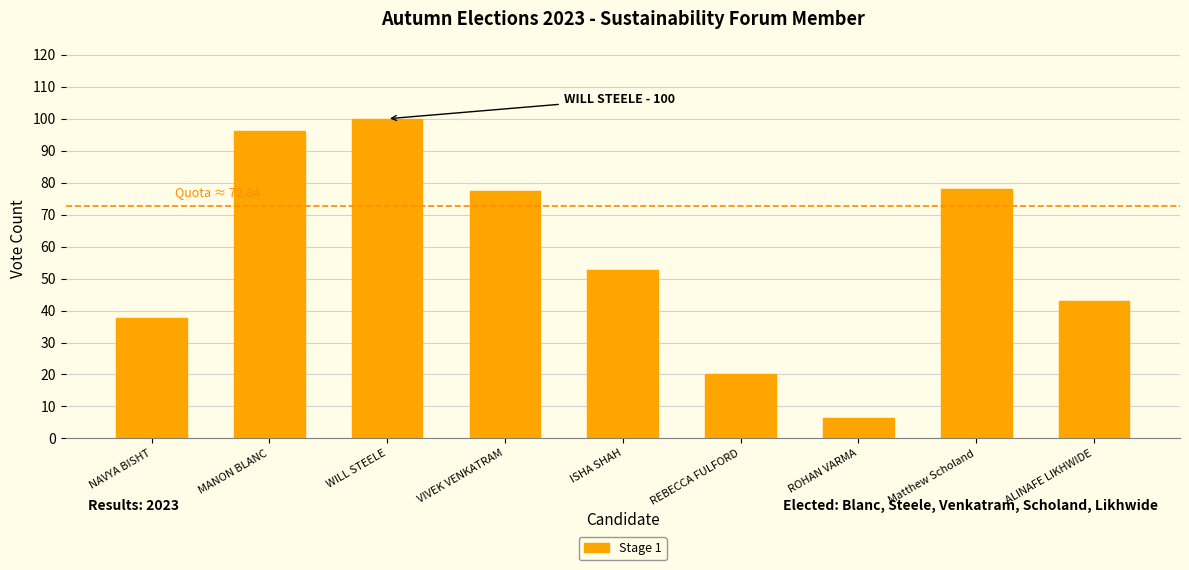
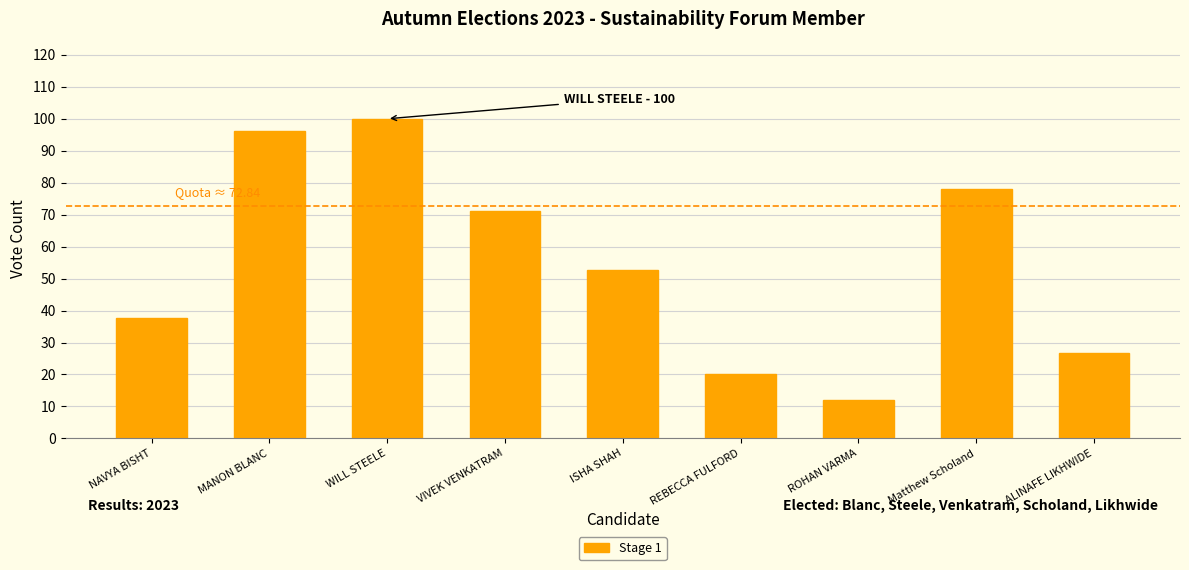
  {
    "NAVYA BISHT": 38,
    "MANON BLANC": 96,
-   "VIVEK VENKATRAM": 77,
+   "VIVEK VENKATRAM": 71,
    "ISHA SHAH": 53,
    "REBECCA FULFORD": 20,
-   "ROHAN VARMA": 7,
+   "ROHAN VARMA": 12,
    "Matthew Scholand": 78,
-   "ALINAFE LIKHWIDE": 43
+   "ALINAFE LIKHWIDE": 27
  }
